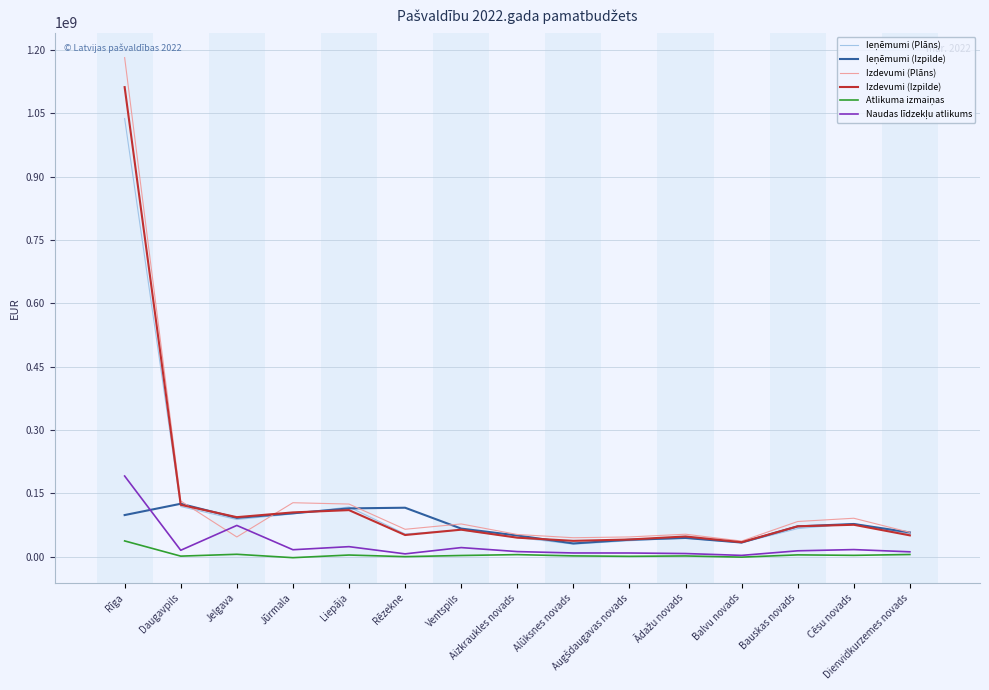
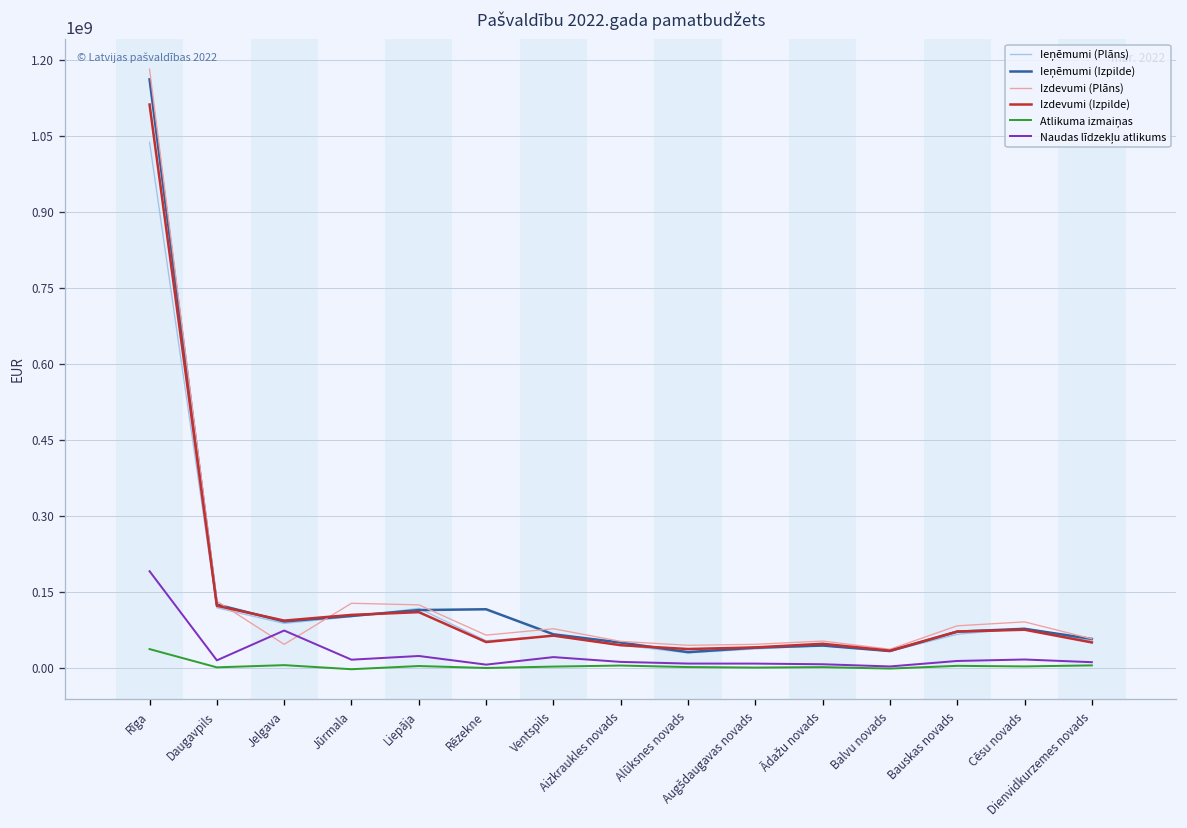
  {
    "Ieņēmumi (Plāns)": {
      "Rīga": 1040000000
    },
    "Ieņēmumi (Izpilde)": {
-     "Rīga": 100000000,
+     "Rīga": 1160000000,
      "Rēzekne": 120000000
    },
    "Izdevumi (Plāns)": {
      "Daugavpils": 130000000,
      "Jelgava": 50000000,
      "Jūrmala": 130000000,
      "Liepāja": 120000000,
      "Rēzekne": 70000000,
      "Ventspils": 80000000,
      "Alūksnes novads": 50000000,
      "Augšdaugavas novads": 50000000,
      "Bauskas novads": 80000000,
      "Cēsu novads": 90000000
    },
    "Izdevumi (Izpilde)": {
      "Rīga": 1110000000
    },
    "Atlikuma izmaiņas": {
      "Rīga": 40000000,
      "Daugavpils": 0,
      "Jelgava": 10000000,
      "Jūrmala": 0,
      "Liepāja": 0,
      "Rēzekne": 0,
      "Ventspils": 0,
      "Aizkraukles novads": 10000000,
      "Alūksnes novads": 0,
      "Augšdaugavas novads": 0,
      "Bauskas novads": 0,
      "Cēsu novads": 0,
      "Dienvidkurzemes novads": 10000000
    },
    "Naudas līdzekļu atlikums": {
      "Rīga": 190000000,
      "Daugavpils": 20000000,
      "Jelgava": 70000000,
      "Jūrmala": 20000000,
      "Liepāja": 20000000,
      "Rēzekne": 10000000,
      "Ventspils": 20000000,
      "Aizkraukles novads": 10000000,
      "Alūksnes novads": 10000000,
      "Augšdaugavas novads": 10000000,
      "Bauskas novads": 10000000,
      "Cēsu novads": 20000000,
      "Dienvidkurzemes novads": 10000000
    }
  }
